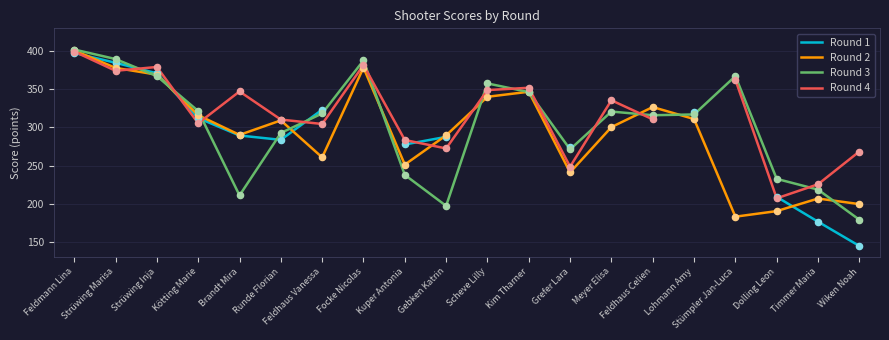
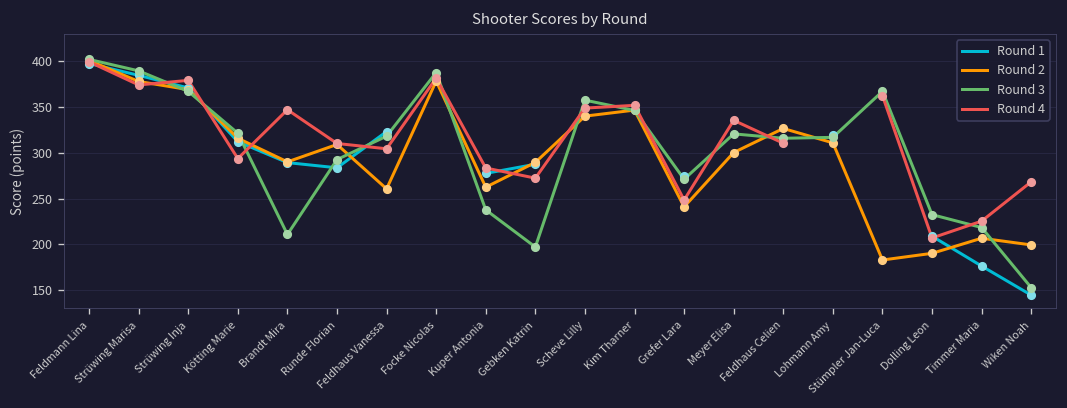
  {
    "Round 1": {
      "Strüwing Marisa": 380,
      "Kötting Marie": 310,
      "Runde Florian": 280,
      "Feldhaus Vanessa": 320,
      "Kuper Antonia": 280,
      "Grefer Lara": 270,
      "Timmer Maria": 180,
      "Wiken Noah": 140
    },
    "Round 2": {
      "Strüwing Marisa": 380,
      "Kötting Marie": 320,
      "Feldhaus Vanessa": 260,
-     "Kuper Antonia": 250,
+     "Kuper Antonia": 260,
      "Scheve Lilly": 340,
      "Grefer Lara": 240,
      "Meyer Elisa": 300,
      "Feldhaus Celien": 330,
      "Lohmann Amy": 310,
      "Stümpler Jan-Luca": 180,
      "Dolling Leon": 190,
      "Timmer Maria": 210,
      "Wiken Noah": 200
    },
    "Round 3": {
      "Strüwing Marisa": 390,
      "Kötting Marie": 320,
      "Brandt Mira": 210,
      "Runde Florian": 290,
      "Feldhaus Vanessa": 320,
      "Focke Nicolas": 390,
      "Kuper Antonia": 240,
      "Gebken Katrin": 200,
      "Scheve Lilly": 360,
      "Grefer Lara": 270,
      "Meyer Elisa": 320,
      "Feldhaus Celien": 320,
      "Stümpler Jan-Luca": 370,
      "Dolling Leon": 230,
      "Timmer Maria": 220,
-     "Wiken Noah": 180
+     "Wiken Noah": 150
    },
    "Round 4": {
      "Strüwing Marisa": 370,
      "Strüwing Inja": 380,
-     "Kötting Marie": 310,
+     "Kötting Marie": 290,
      "Brandt Mira": 350,
      "Feldhaus Vanessa": 300,
      "Kuper Antonia": 280,
      "Gebken Katrin": 270,
      "Scheve Lilly": 350,
      "Kim Tharner": 350,
      "Grefer Lara": 250,
      "Meyer Elisa": 340,
      "Feldhaus Celien": 310,
      "Stümpler Jan-Luca": 360,
      "Timmer Maria": 230,
      "Wiken Noah": 270
    }
  }
